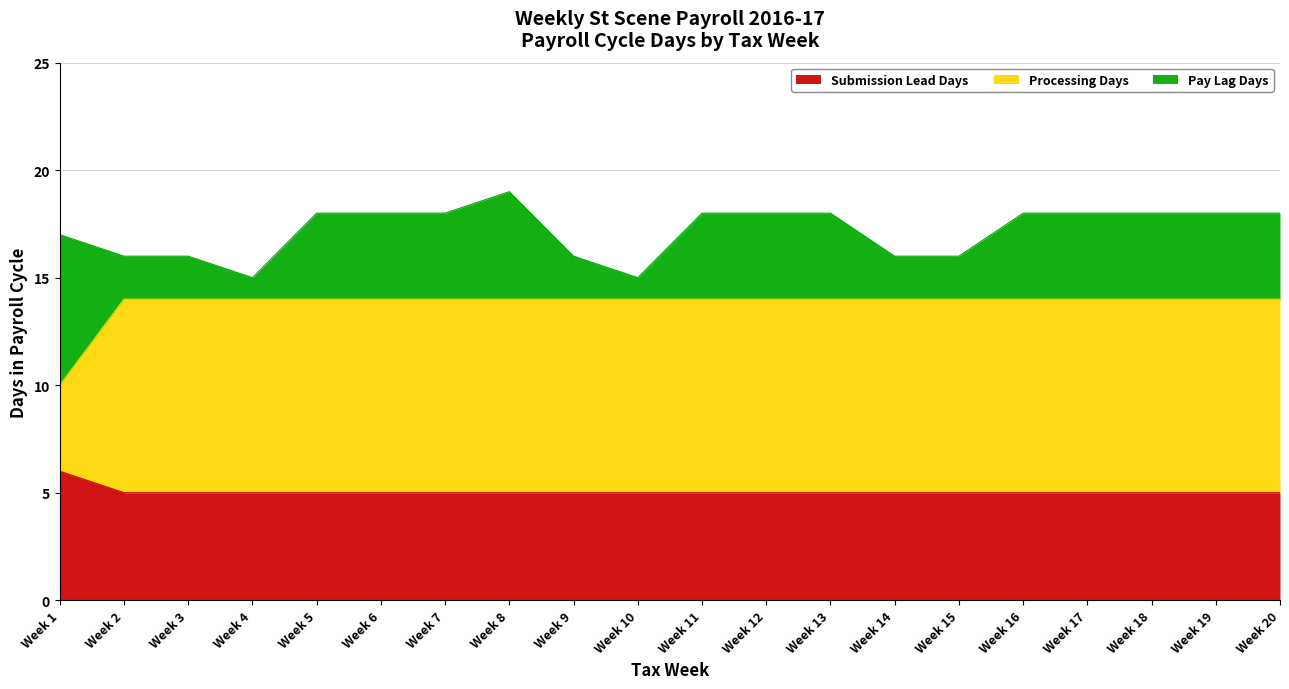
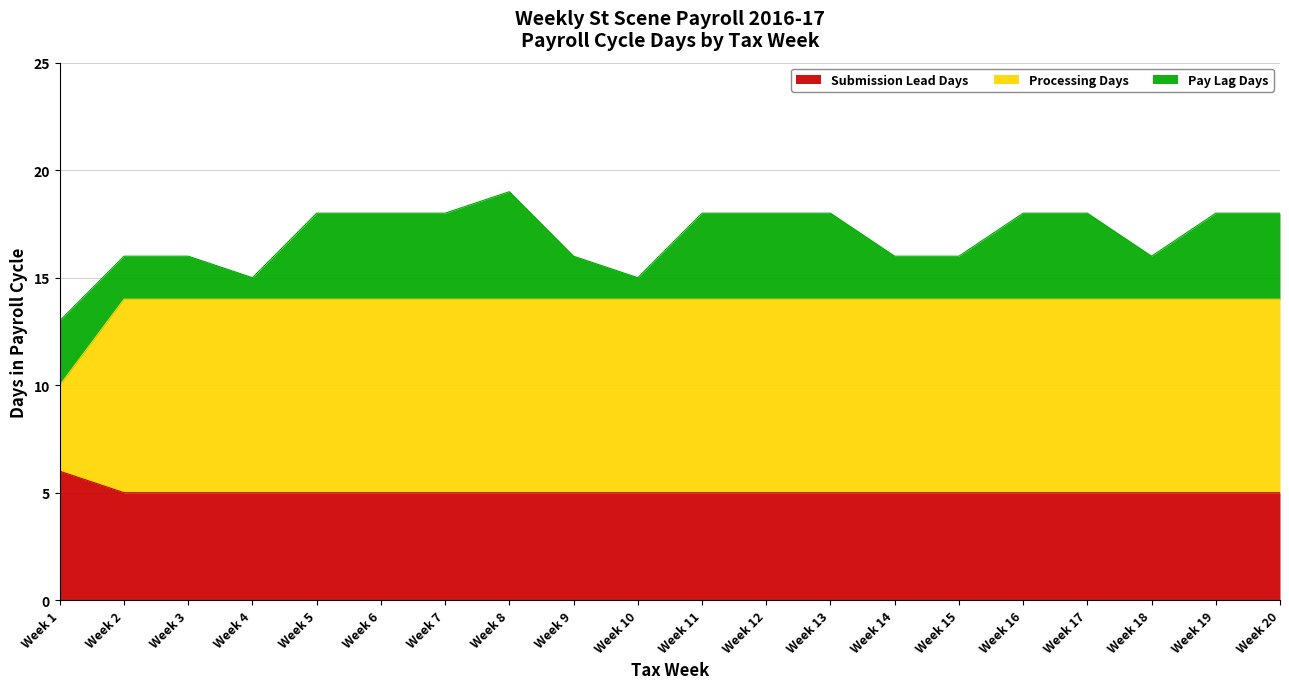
  {
    "Submission Lead Days": {
      "Week 1": 6,
      "Week 2": 5,
      "Week 3": 5,
      "Week 4": 5,
      "Week 5": 5,
      "Week 6": 5,
      "Week 7": 5,
      "Week 8": 5,
      "Week 9": 5,
      "Week 10": 5,
      "Week 11": 5,
      "Week 12": 5,
      "Week 13": 5,
      "Week 14": 5,
      "Week 15": 5,
      "Week 16": 5,
      "Week 17": 5,
      "Week 18": 5,
      "Week 19": 5,
      "Week 20": 5
    },
    "Processing Days": {
      "Week 1": 10,
      "Week 2": 14,
      "Week 3": 14,
      "Week 4": 14,
      "Week 5": 14,
      "Week 6": 14,
      "Week 7": 14,
      "Week 8": 14,
      "Week 9": 14,
      "Week 10": 14,
      "Week 11": 14,
      "Week 12": 14,
      "Week 13": 14,
      "Week 14": 14,
      "Week 15": 14,
      "Week 16": 14,
      "Week 17": 14,
      "Week 18": 14,
      "Week 19": 14,
      "Week 20": 14
    },
    "Pay Lag Days": {
-     "Week 1": 7,
+     "Week 1": 3,
      "Week 2": 16,
      "Week 3": 16,
      "Week 4": 15,
      "Week 5": 18,
      "Week 6": 18,
      "Week 7": 18,
      "Week 8": 19,
      "Week 9": 16,
      "Week 10": 15,
      "Week 11": 18,
      "Week 12": 18,
      "Week 13": 18,
      "Week 14": 16,
      "Week 15": 16,
      "Week 16": 18,
      "Week 17": 18,
-     "Week 18": 4,
+     "Week 18": 2,
      "Week 19": 18,
      "Week 20": 18
    }
  }
